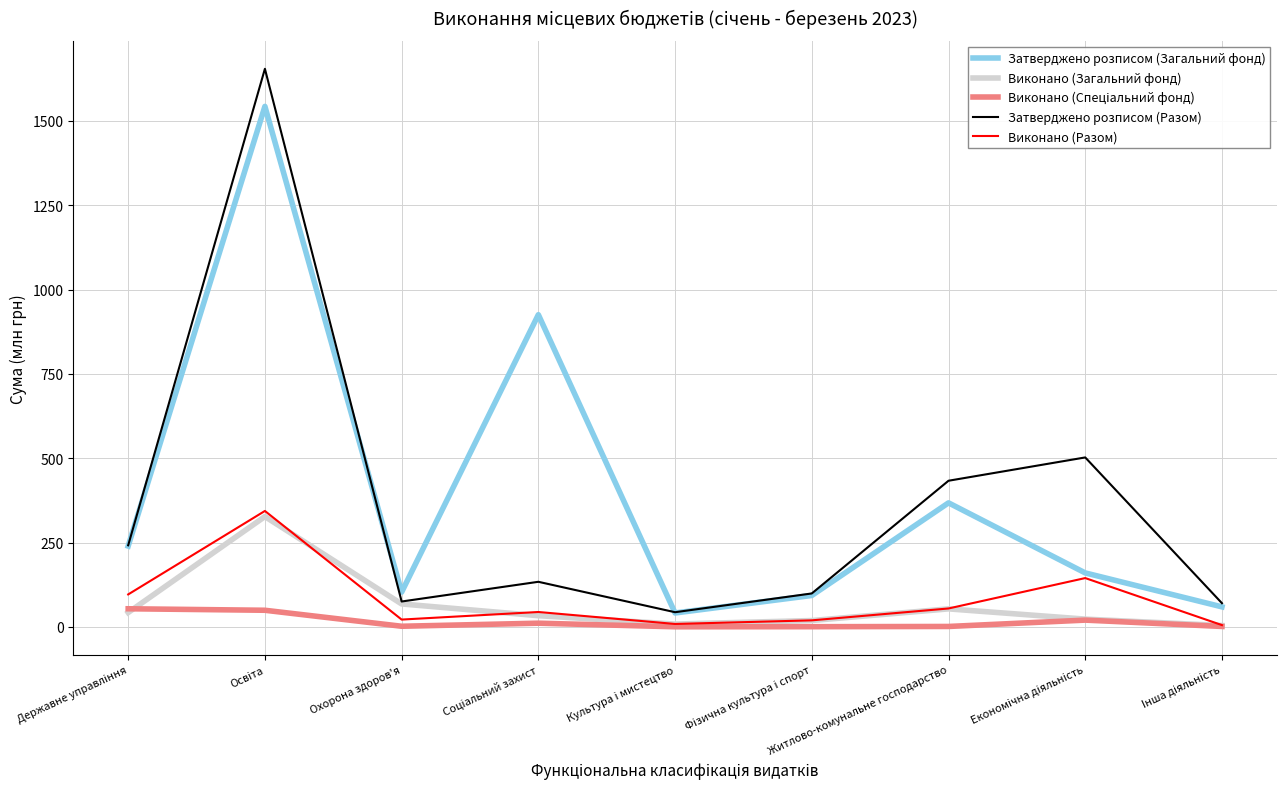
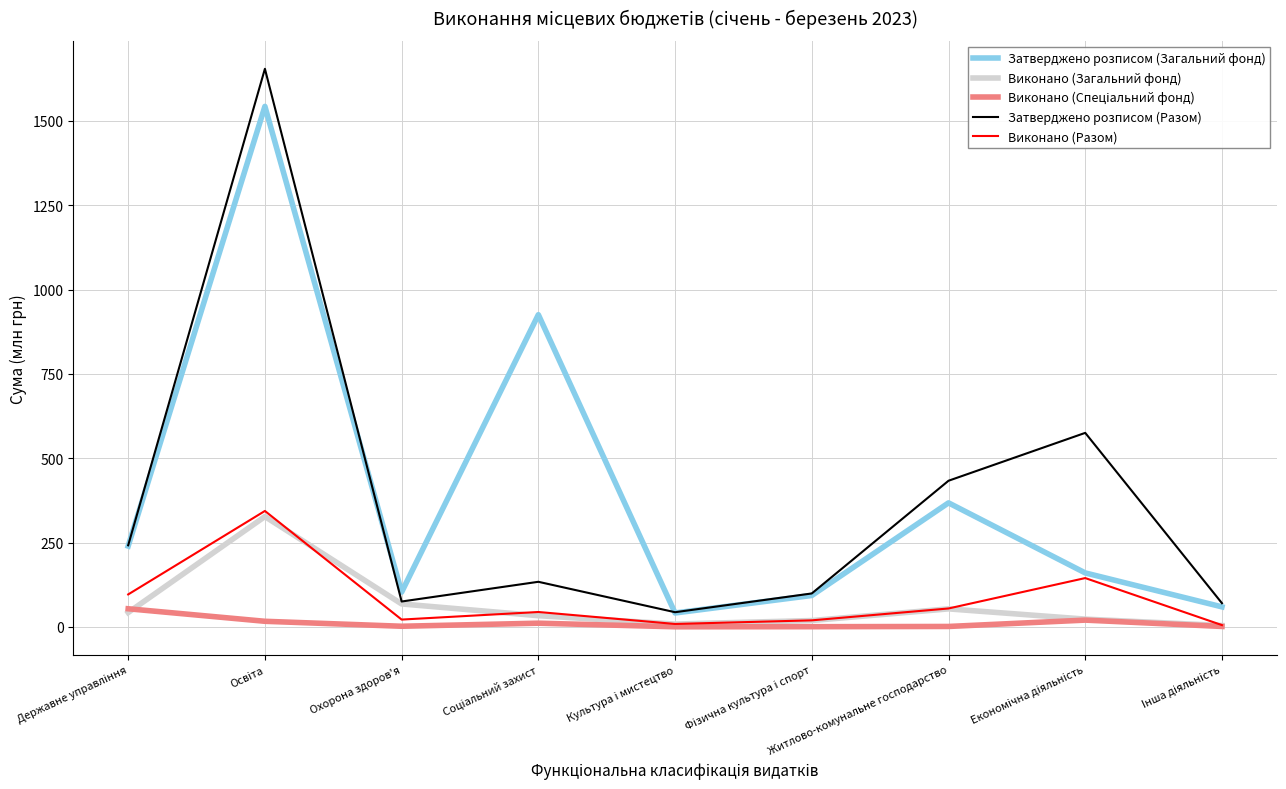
  {
    "Затверджено розписом (Загальний фонд)": {
      "Освіта": 1540,
      "Охорона здоров'я": 100,
      "Соціальний захист": 930,
      "Житлово-комунальне господарство": 370,
      "Економічна діяльність": 160,
      "Інша діяльність": 60
    },
    "Виконано (Загальний фонд)": {
      "Державне управління": 40,
      "Освіта": 330,
      "Соціальний захист": 30
    },
    "Виконано (Спеціальний фонд)": {
      "Державне управління": 50,
-     "Освіта": 50,
+     "Освіта": 20,
      "Охорона здоров'я": 0,
      "Соціальний захист": 10,
      "Культура і мистецтво": 0,
      "Фізична культура і спорт": 0,
      "Житлово-комунальне господарство": 0
    },
    "Затверджено розписом (Разом)": {
      "Освіта": 1650,
      "Соціальний захист": 130,
      "Житлово-комунальне господарство": 430,
-     "Економічна діяльність": 500,
+     "Економічна діяльність": 580,
      "Інша діяльність": 70
    },
    "Виконано (Разом)": {
      "Державне управління": 100,
      "Освіта": 340,
      "Охорона здоров'я": 20,
      "Соціальний захист": 40,
      "Економічна діяльність": 140
    }
  }
